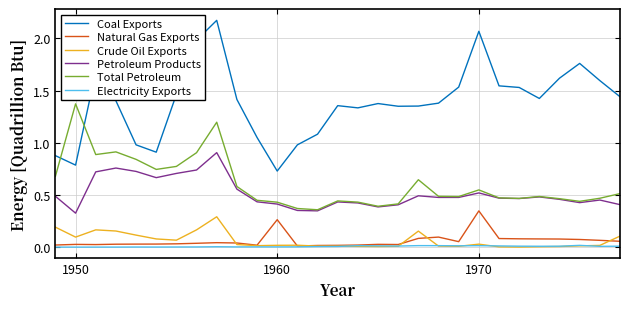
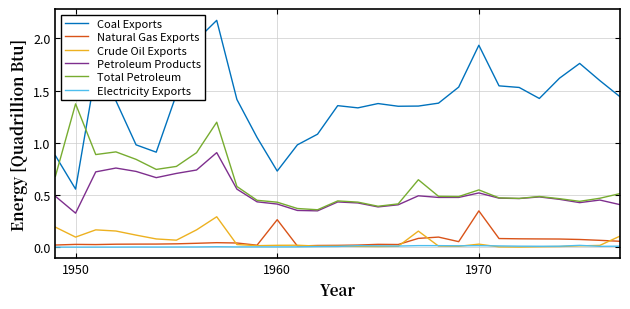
  {
    "Coal Exports": {
-     "1950": 0.79,
+     "1950": 0.56,
      "1960": 0.73,
-     "1970": 2.07
+     "1970": 1.94
    },
    "Natural Gas Exports": {
      "1950": 0.03,
      "1960": 0.26,
      "1970": 0.35
    },
    "Crude Oil Exports": {
      "1950": 0.10
    },
    "Petroleum Products": {
      "1950": 0.33,
      "1970": 0.52
    },
    "Total Petroleum": {
      "1950": 1.37,
      "1970": 0.55
    },
    "Electricity Exports": {
      "1950": 0.00
    }
  }
